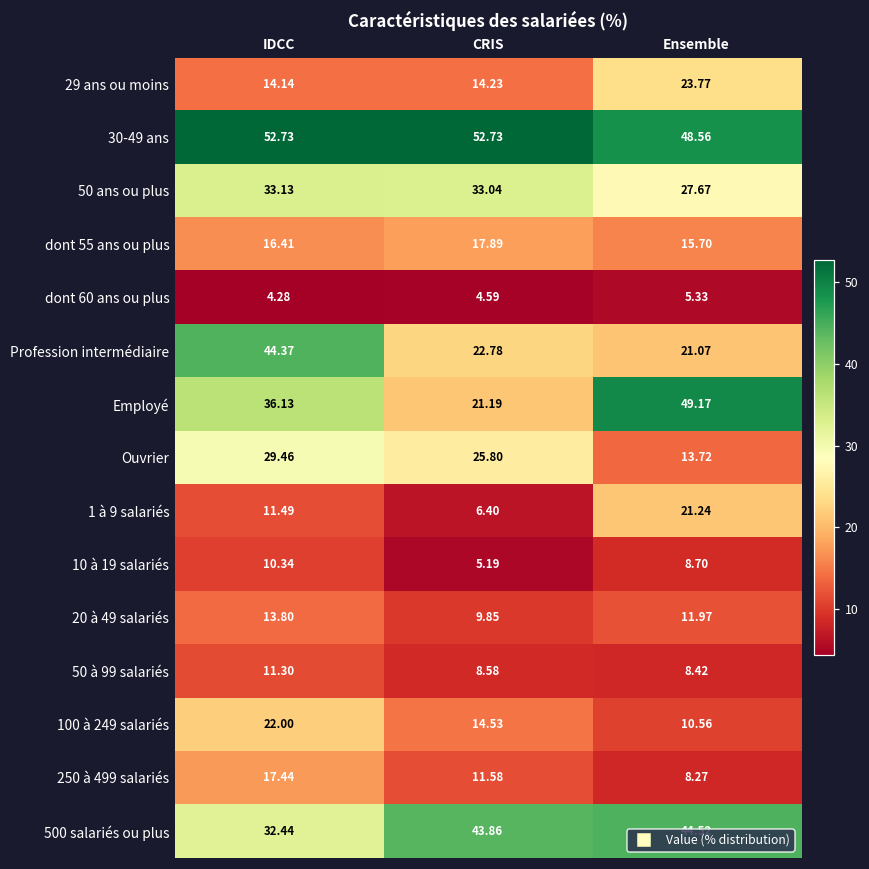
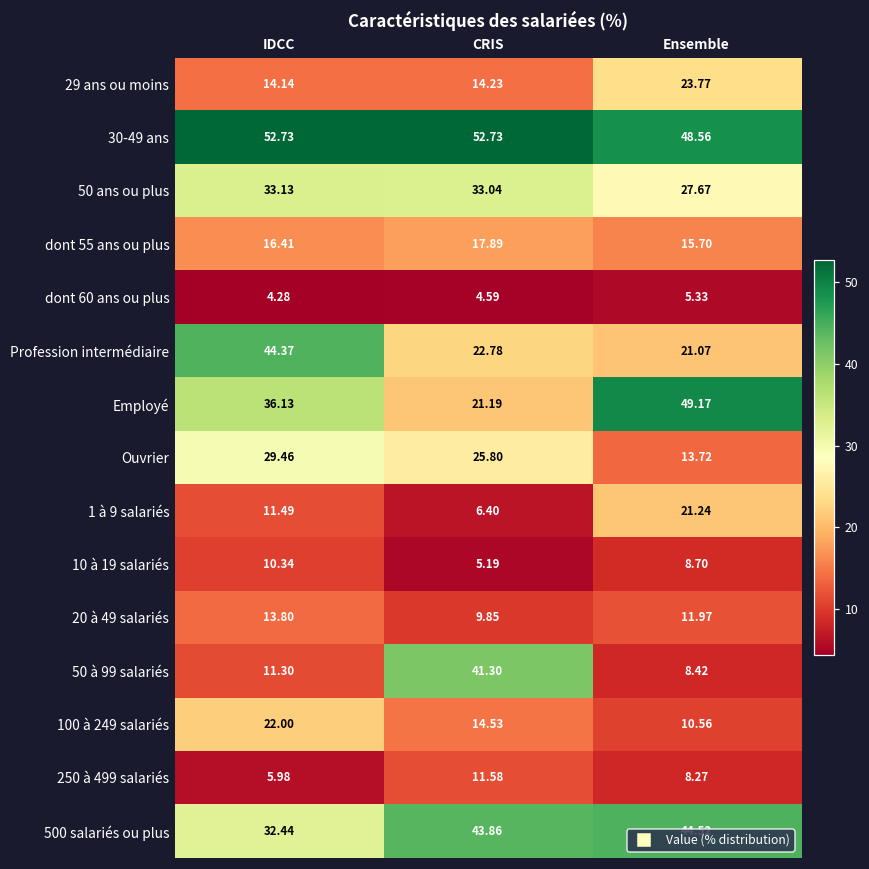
  {
    "29 ans ou moins": {
      "IDCC": 14.14,
      "CRIS": 14.23,
      "Ensemble": 23.77
    },
    "30-49 ans": {
      "IDCC": 52.73,
      "CRIS": 52.73,
      "Ensemble": 48.56
    },
    "50 ans ou plus": {
      "IDCC": 33.13,
      "CRIS": 33.04,
      "Ensemble": 27.67
    },
    "dont 55 ans ou plus": {
      "IDCC": 16.41,
      "CRIS": 17.89,
      "Ensemble": 15.70
    },
    "dont 60 ans ou plus": {
      "IDCC": 4.28,
      "CRIS": 4.59,
      "Ensemble": 5.33
    },
    "Profession intermédiaire": {
      "IDCC": 44.37,
      "CRIS": 22.78,
      "Ensemble": 21.07
    },
    "Employé": {
      "IDCC": 36.13,
      "CRIS": 21.19,
      "Ensemble": 49.17
    },
    "Ouvrier": {
      "IDCC": 29.46,
      "CRIS": 25.80,
      "Ensemble": 13.72
    },
    "1 à 9 salariés": {
      "IDCC": 11.49,
      "CRIS": 6.40,
      "Ensemble": 21.24
    },
    "10 à 19 salariés": {
      "IDCC": 10.34,
      "CRIS": 5.19,
      "Ensemble": 8.70
    },
    "20 à 49 salariés": {
      "IDCC": 13.80,
      "CRIS": 9.85,
      "Ensemble": 11.97
    },
    "50 à 99 salariés": {
      "IDCC": 11.30,
-     "CRIS": 8.58,
+     "CRIS": 41.30,
      "Ensemble": 8.42
    },
    "100 à 249 salariés": {
      "IDCC": 22.00,
      "CRIS": 14.53,
      "Ensemble": 10.56
    },
    "250 à 499 salariés": {
-     "IDCC": 17.44,
+     "IDCC": 5.98,
      "CRIS": 11.58,
      "Ensemble": 8.27
    },
    "500 salariés ou plus": {
      "IDCC": 32.44,
      "CRIS": 43.86
    }
  }
